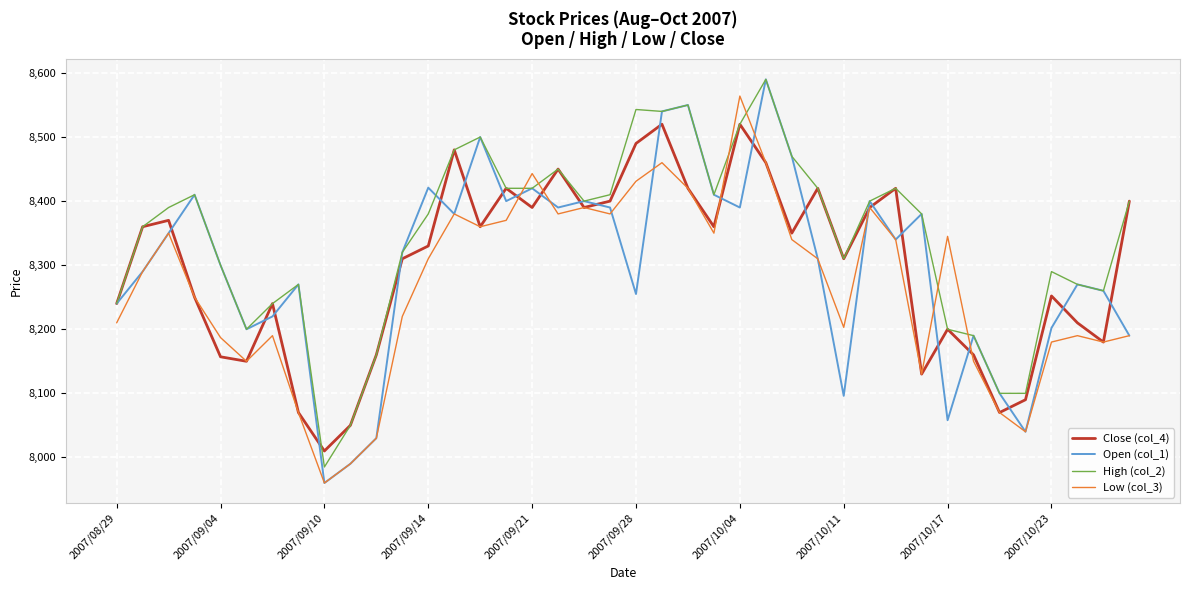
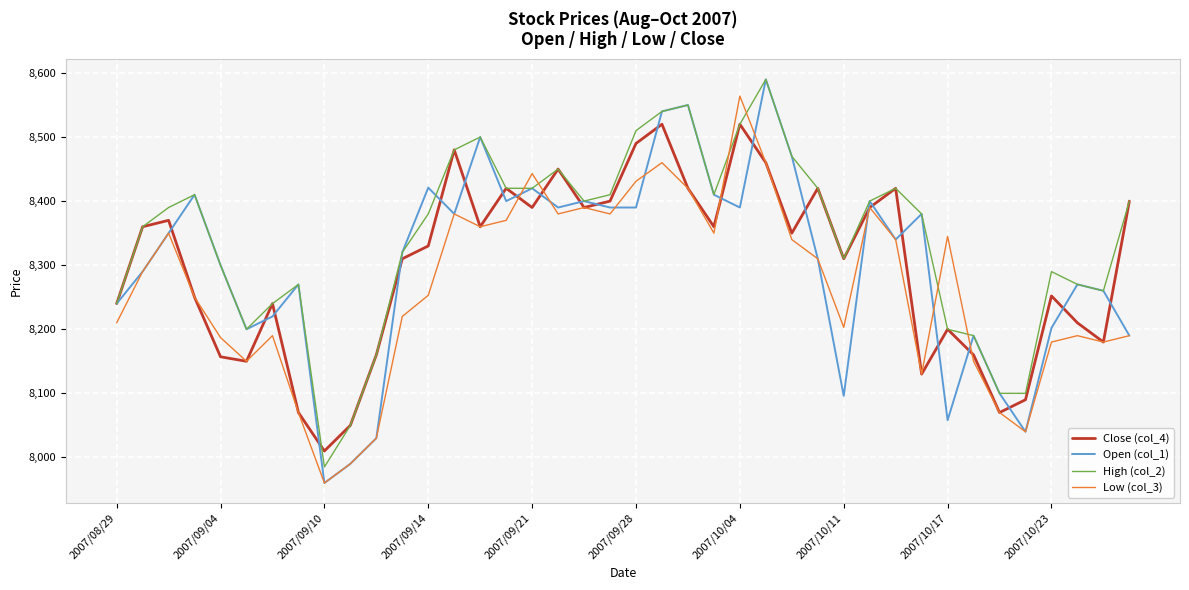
  {
    "Close (col_4)": {
      "2007/09/04": "8,160",
      "2007/09/10": "8,010",
      "2007/09/14": "8,330",
      "2007/09/21": "8,390",
      "2007/09/28": "8,490",
      "2007/10/23": "8,250"
    },
    "Open (col_1)": {
      "2007/09/14": "8,420",
-     "2007/09/28": "8,260",
+     "2007/09/28": "8,390",
      "2007/10/04": "8,390",
      "2007/10/11": "8,100",
      "2007/10/17": "8,060",
      "2007/10/23": "8,200"
    },
    "High (col_2)": {
      "2007/09/10": "7,990",
      "2007/09/14": "8,380",
-     "2007/09/28": "8,540",
+     "2007/09/28": "8,510",
      "2007/10/23": "8,290"
    },
    "Low (col_3)": {
      "2007/08/29": "8,210",
      "2007/09/04": "8,190",
-     "2007/09/14": "8,310",
+     "2007/09/14": "8,250",
      "2007/09/21": "8,440",
      "2007/09/28": "8,430",
      "2007/10/04": "8,560",
      "2007/10/11": "8,200",
      "2007/10/17": "8,350",
      "2007/10/23": "8,180"
    }
  }
